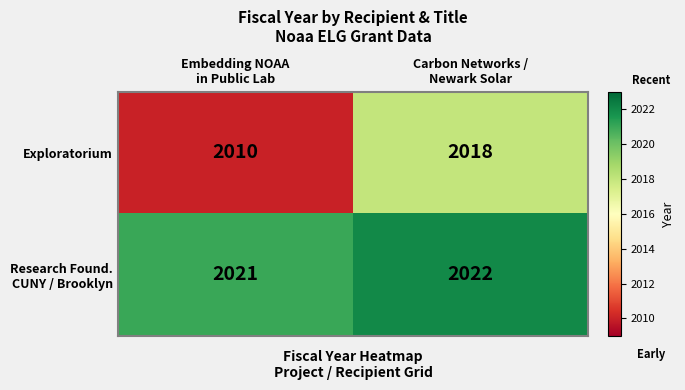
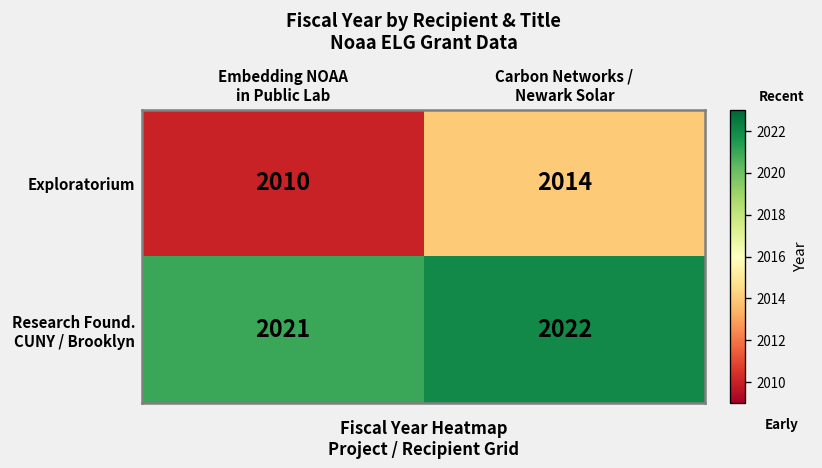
  {
    "Exploratorium": {
      "Embedding NOAA in Public Lab": 2010,
-     "Carbon Networks / Newark Solar": 2018
+     "Carbon Networks / Newark Solar": 2014
    },
    "Research Found. CUNY / Brooklyn": {
      "Embedding NOAA in Public Lab": 2021,
      "Carbon Networks / Newark Solar": 2022
    }
  }
